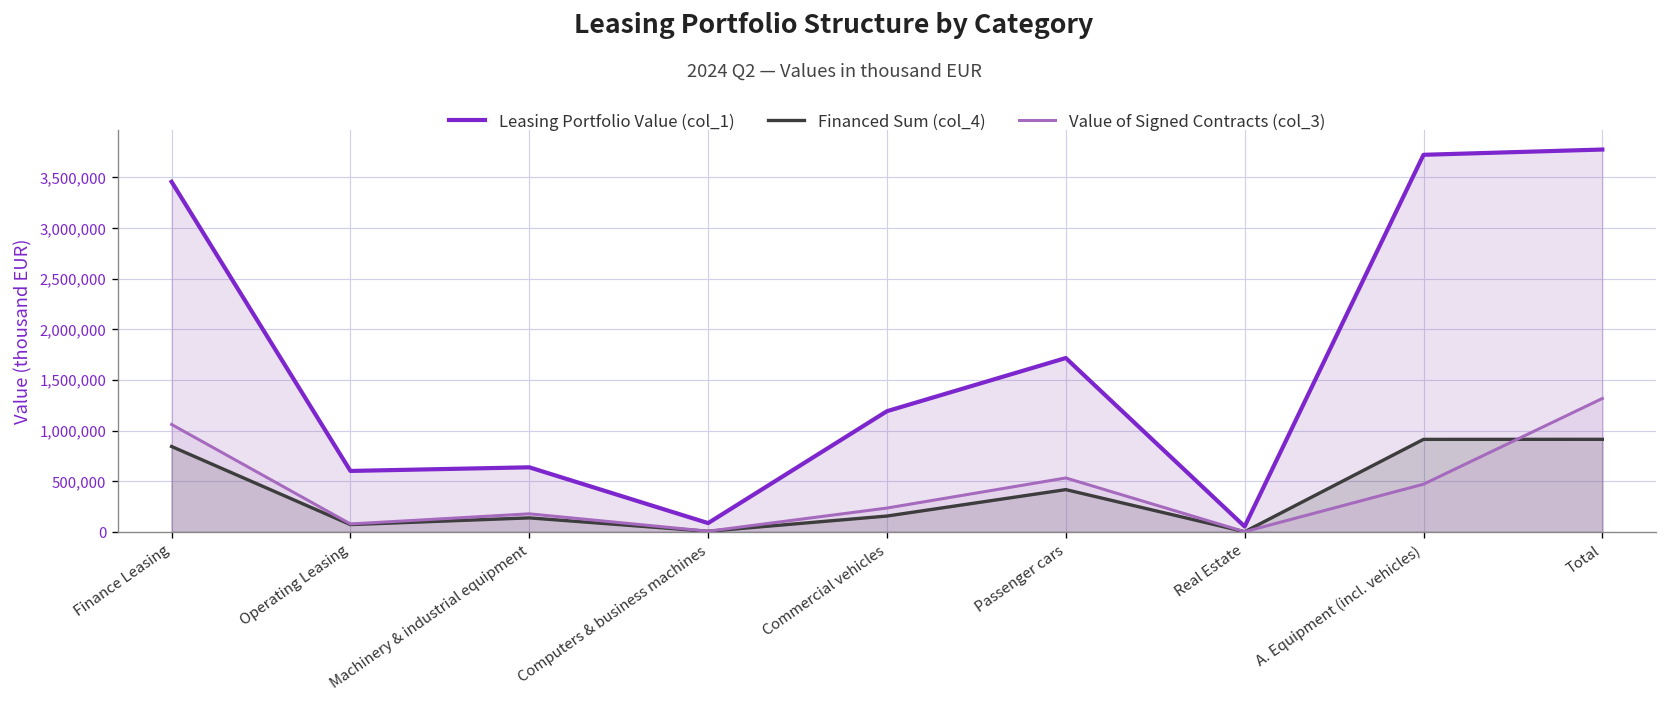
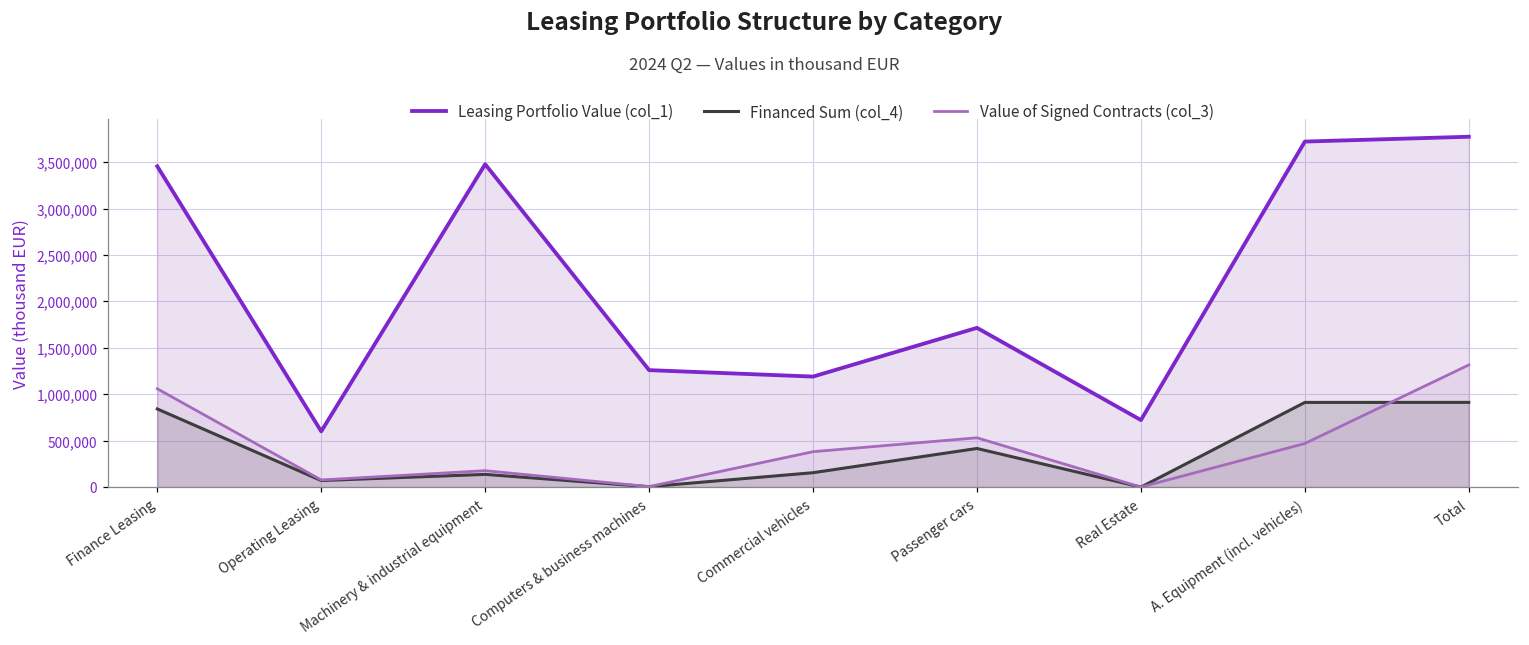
  {
    "Leasing Portfolio Value (col_1)": {
      "Finance Leasing": "3,500,000",
      "Operating Leasing": "600,000",
-     "Machinery & industrial equipment": "600,000",
-     "Computers & business machines": "100,000",
+     "Machinery & industrial equipment": "3,500,000",
+     "Computers & business machines": "1,300,000",
      "Commercial vehicles": "1,200,000",
      "Passenger cars": "1,700,000",
-     "Real Estate": "100,000",
+     "Real Estate": "700,000",
      "A. Equipment (incl. vehicles)": "3,700,000",
      "Total": "3,800,000"
    },
    "Financed Sum (col_4)": {
      "Finance Leasing": "800,000",
      "Machinery & industrial equipment": "100,000",
      "Commercial vehicles": "200,000",
      "Passenger cars": "400,000",
      "A. Equipment (incl. vehicles)": "900,000",
      "Total": "900,000"
    },
    "Value of Signed Contracts (col_3)": {
      "Finance Leasing": "1,100,000",
      "Machinery & industrial equipment": "200,000",
-     "Commercial vehicles": "200,000",
+     "Commercial vehicles": "400,000",
      "Passenger cars": "500,000",
      "A. Equipment (incl. vehicles)": "500,000",
      "Total": "1,300,000"
    }
  }
